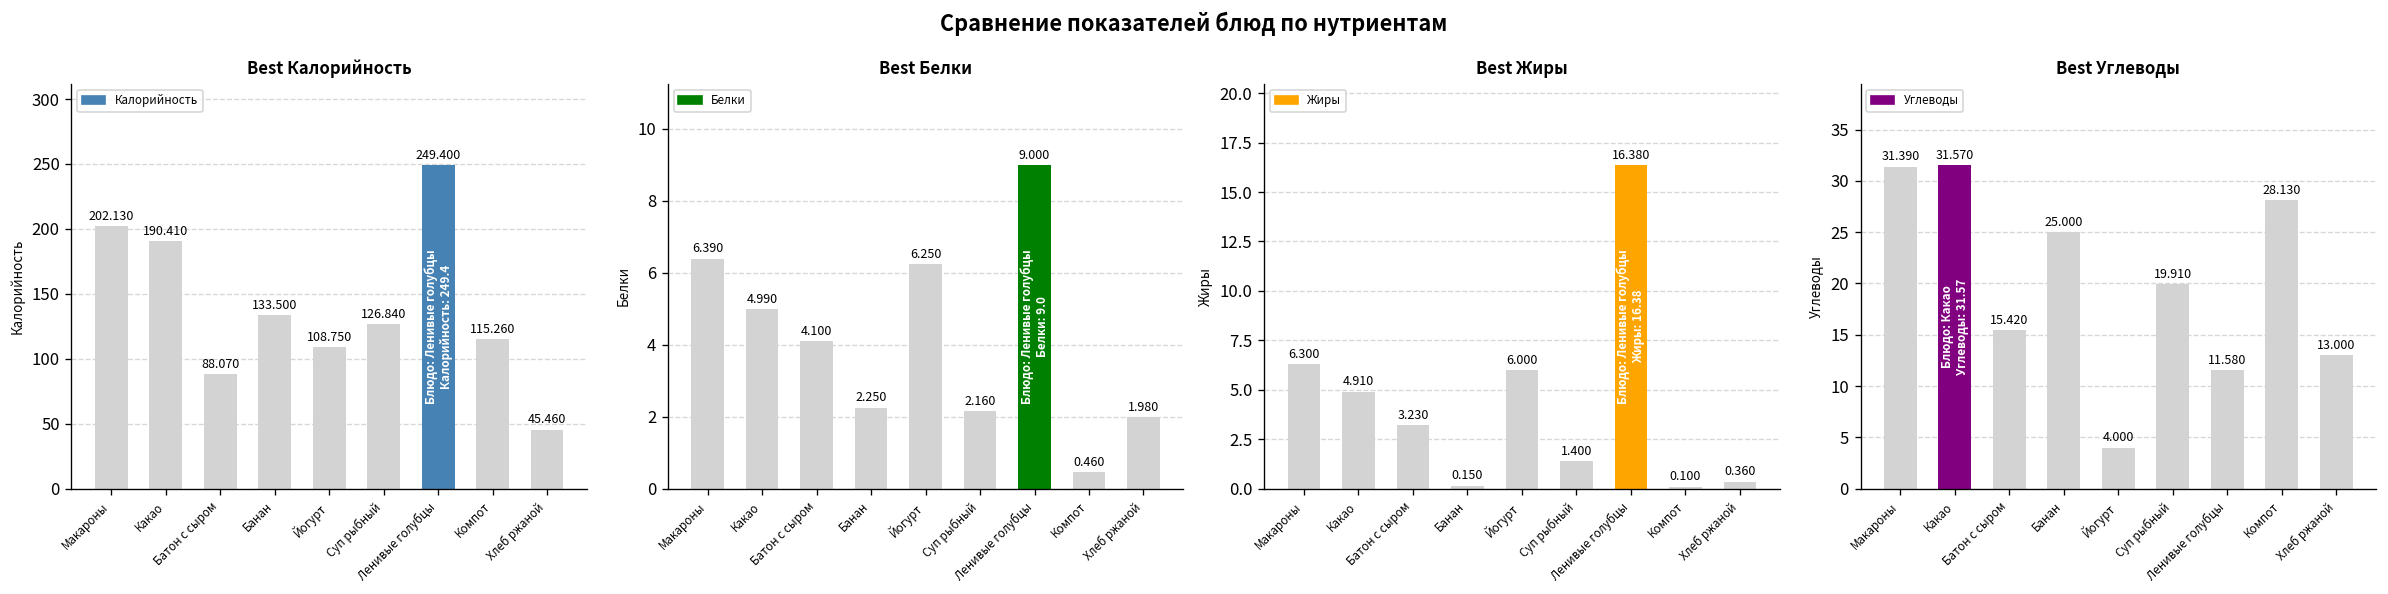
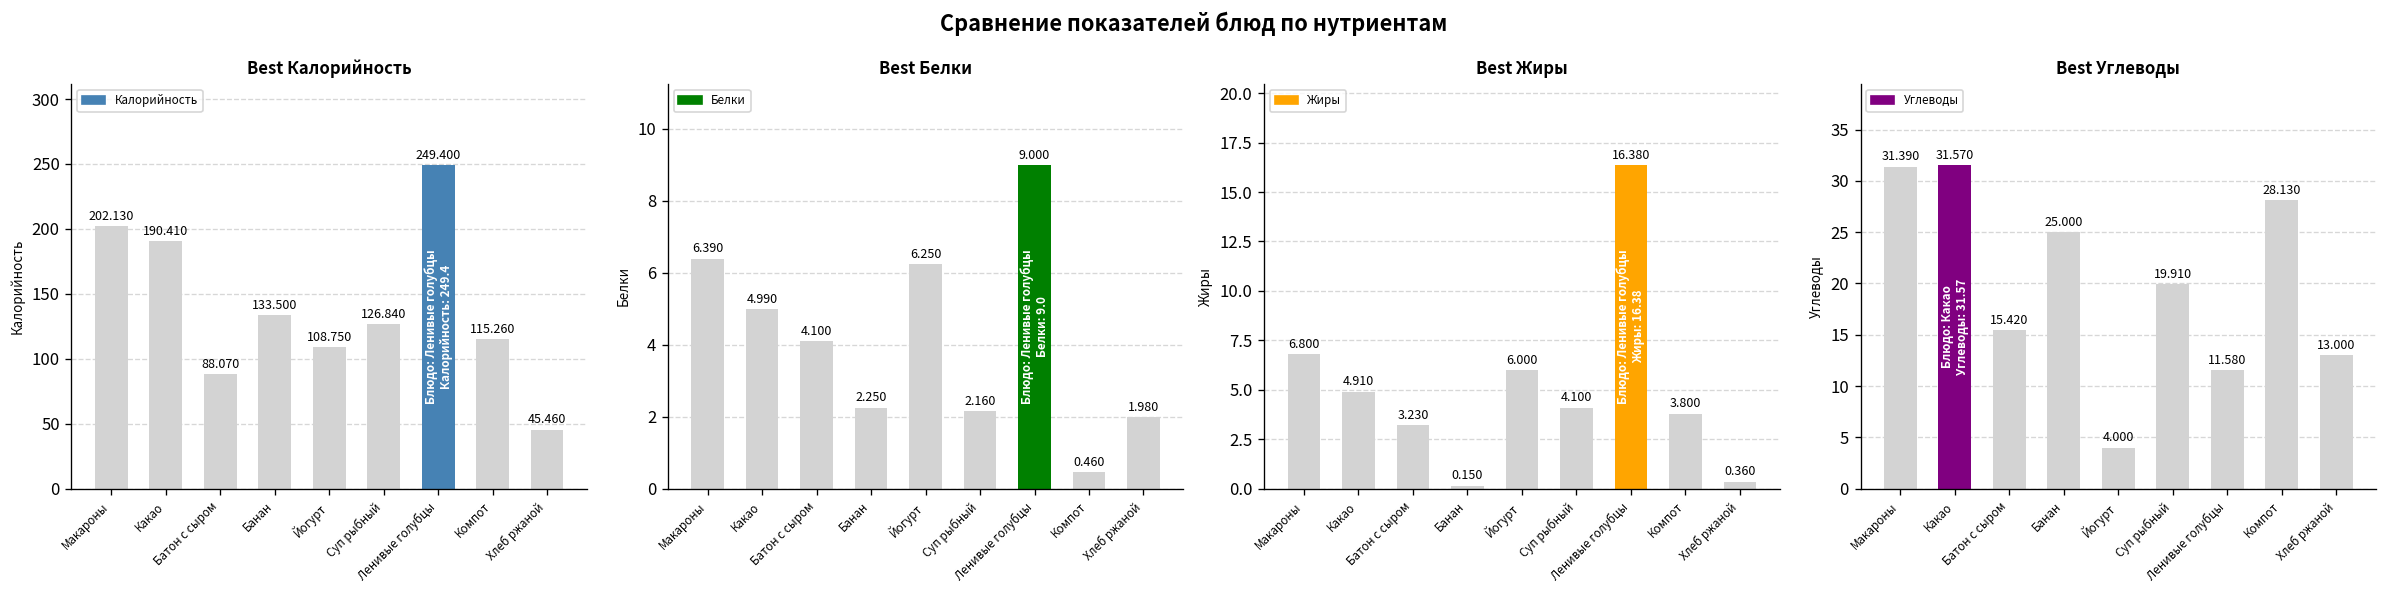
  {
    "Best Калорийность": {
      "Макароны": 202.130,
      "Какао": 190.410,
      "Батон с сыром": 88.070,
      "Банан": 133.500,
      "Йогурт": 108.750,
      "Суп рыбный": 126.840,
      "Ленивые голубцы": 249.400,
      "Компот": 115.260,
      "Хлеб ржаной": 45.460
    },
    "Best Белки": {
      "Макароны": 6.390,
      "Какао": 4.990,
      "Батон с сыром": 4.100,
      "Банан": 2.250,
      "Йогурт": 6.250,
      "Суп рыбный": 2.160,
      "Ленивые голубцы": 9.000,
      "Компот": 0.460,
      "Хлеб ржаной": 1.980
    },
    "Best Жиры": {
-     "Макароны": 6.300,
+     "Макароны": 6.800,
      "Какао": 4.910,
      "Батон с сыром": 3.230,
      "Банан": 0.150,
      "Йогурт": 6.000,
-     "Суп рыбный": 1.400,
+     "Суп рыбный": 4.100,
      "Ленивые голубцы": 16.380,
-     "Компот": 0.100,
+     "Компот": 3.800,
      "Хлеб ржаной": 0.360
    },
    "Best Углеводы": {
      "Макароны": 31.390,
      "Какао": 31.570,
      "Батон с сыром": 15.420,
      "Банан": 25.000,
      "Йогурт": 4.000,
      "Суп рыбный": 19.910,
      "Ленивые голубцы": 11.580,
      "Компот": 28.130,
      "Хлеб ржаной": 13.000
    }
  }
